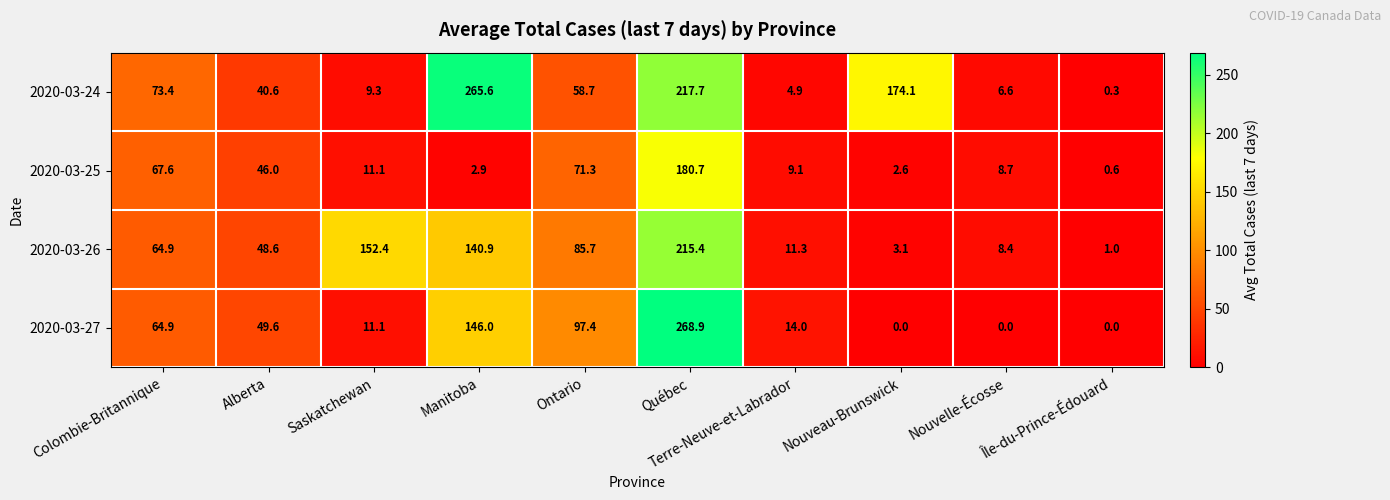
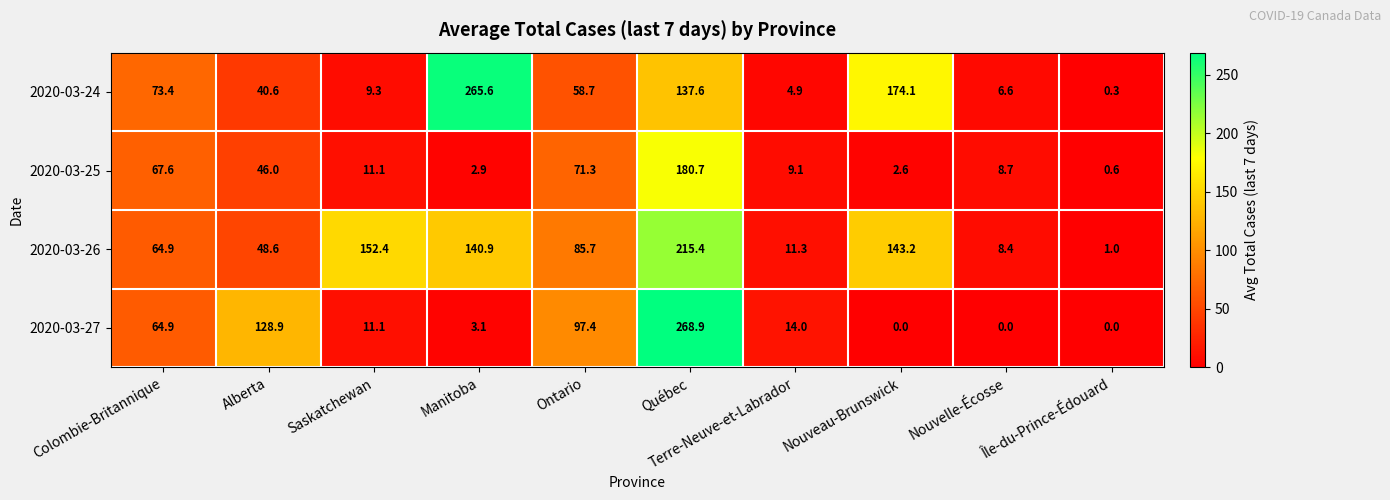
  {
    "2020-03-24": {
      "Colombie-Britannique": 73.4,
      "Alberta": 40.6,
      "Saskatchewan": 9.3,
      "Manitoba": 265.6,
      "Ontario": 58.7,
-     "Québec": 217.7,
+     "Québec": 137.6,
      "Terre-Neuve-et-Labrador": 4.9,
      "Nouveau-Brunswick": 174.1,
      "Nouvelle-Écosse": 6.6,
      "Île-du-Prince-Édouard": 0.3
    },
    "2020-03-25": {
      "Colombie-Britannique": 67.6,
      "Alberta": 46.0,
      "Saskatchewan": 11.1,
      "Manitoba": 2.9,
      "Ontario": 71.3,
      "Québec": 180.7,
      "Terre-Neuve-et-Labrador": 9.1,
      "Nouveau-Brunswick": 2.6,
      "Nouvelle-Écosse": 8.7,
      "Île-du-Prince-Édouard": 0.6
    },
    "2020-03-26": {
      "Colombie-Britannique": 64.9,
      "Alberta": 48.6,
      "Saskatchewan": 152.4,
      "Manitoba": 140.9,
      "Ontario": 85.7,
      "Québec": 215.4,
      "Terre-Neuve-et-Labrador": 11.3,
-     "Nouveau-Brunswick": 3.1,
+     "Nouveau-Brunswick": 143.2,
      "Nouvelle-Écosse": 8.4,
      "Île-du-Prince-Édouard": 1.0
    },
    "2020-03-27": {
      "Colombie-Britannique": 64.9,
-     "Alberta": 49.6,
+     "Alberta": 128.9,
      "Saskatchewan": 11.1,
-     "Manitoba": 146.0,
+     "Manitoba": 3.1,
      "Ontario": 97.4,
      "Québec": 268.9,
      "Terre-Neuve-et-Labrador": 14.0,
      "Nouveau-Brunswick": 0.0,
      "Nouvelle-Écosse": 0.0,
      "Île-du-Prince-Édouard": 0.0
    }
  }
